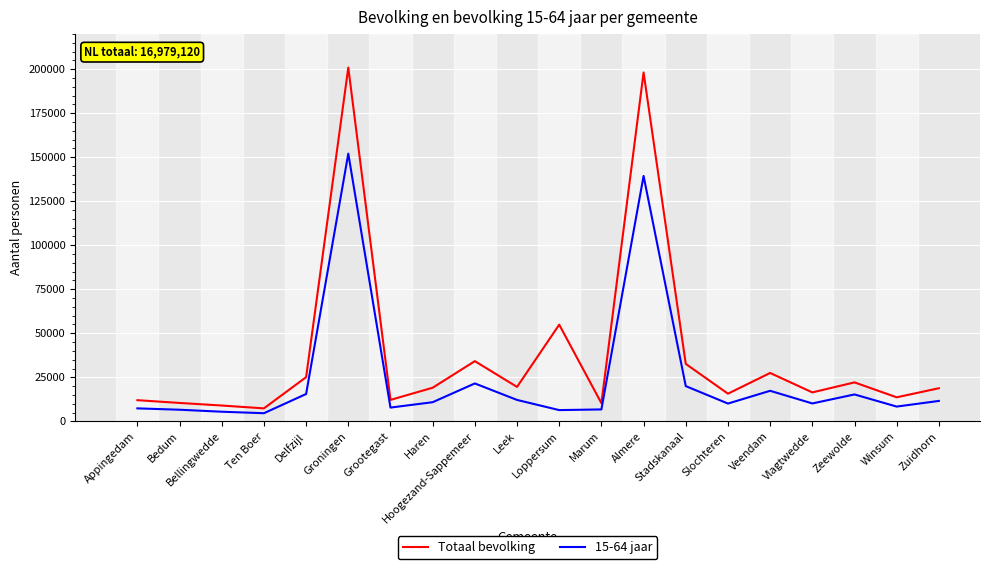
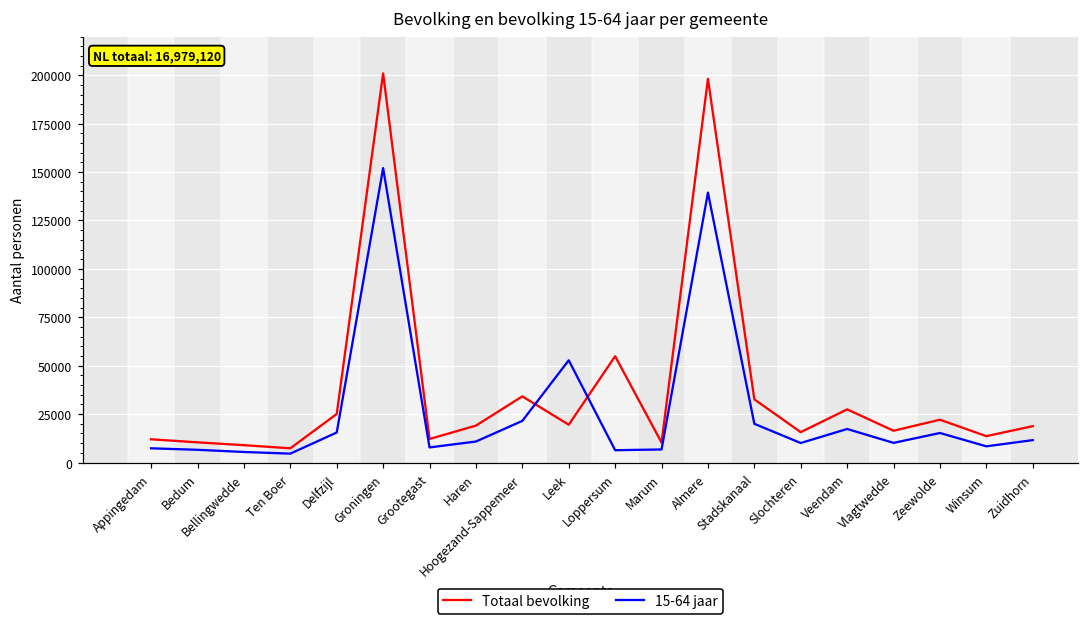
  {
    "Totaal bevolking": {
      "Appingedam": 12000,
      "Bedum": 10000,
      "Bellingwedde": 9000,
      "Ten Boer": 7000,
      "Delfzijl": 25000,
      "Groningen": 201000,
      "Grootegast": 12000,
      "Haren": 19000,
      "Hoogezand-Sappemeer": 34000,
      "Leek": 20000,
      "Loppersum": 55000,
      "Marum": 10000,
      "Almere": 198000,
      "Stadskanaal": 33000,
      "Slochteren": 16000,
      "Veendam": 27000,
      "Vlagtwedde": 16000,
      "Zeewolde": 22000,
      "Winsum": 14000,
      "Zuidhorn": 19000
    },
    "15-64 jaar": {
      "Appingedam": 7000,
      "Bedum": 7000,
      "Bellingwedde": 5000,
      "Ten Boer": 5000,
      "Delfzijl": 16000,
      "Groningen": 152000,
      "Grootegast": 8000,
      "Haren": 11000,
      "Hoogezand-Sappemeer": 22000,
-     "Leek": 12000,
+     "Leek": 53000,
      "Loppersum": 6000,
      "Marum": 7000,
      "Almere": 139000,
      "Stadskanaal": 20000,
      "Slochteren": 10000,
      "Veendam": 17000,
      "Vlagtwedde": 10000,
      "Zeewolde": 15000,
      "Winsum": 8000,
      "Zuidhorn": 12000
    }
  }
